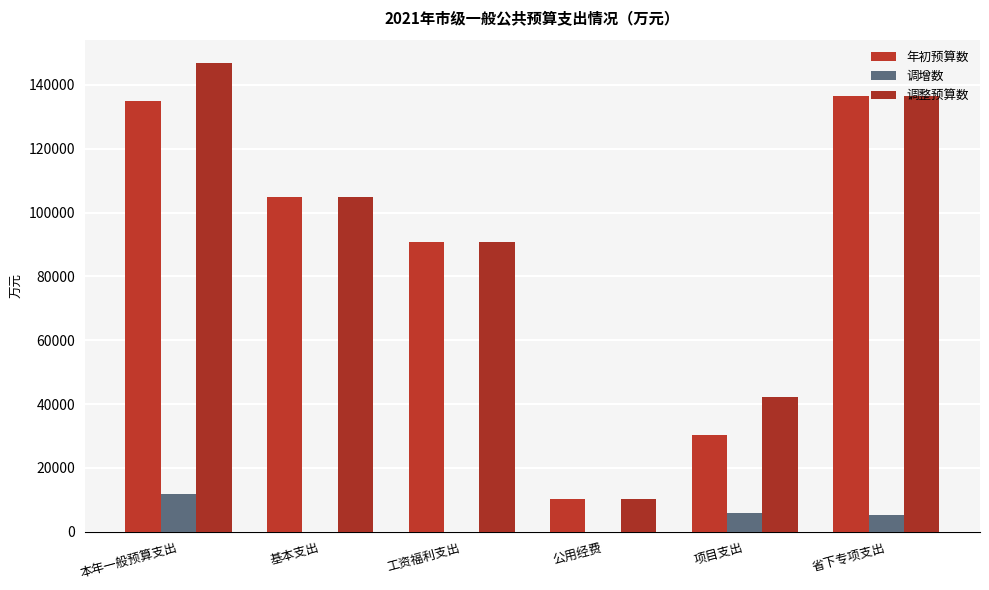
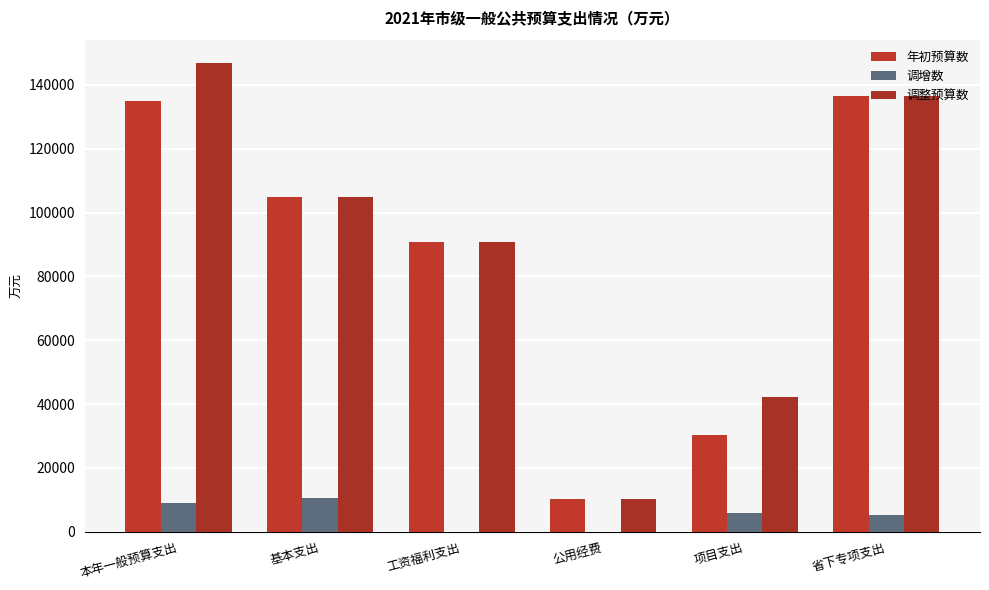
  {
    "调增数": {
-     "本年一般预算支出": 12000,
-     "基本支出": 0,
+     "本年一般预算支出": 9000,
+     "基本支出": 11000,
      "工资福利支出": 0,
      "公用经费": 0,
      "项目支出": 6000,
      "省下专项支出": 5000
    }
  }
